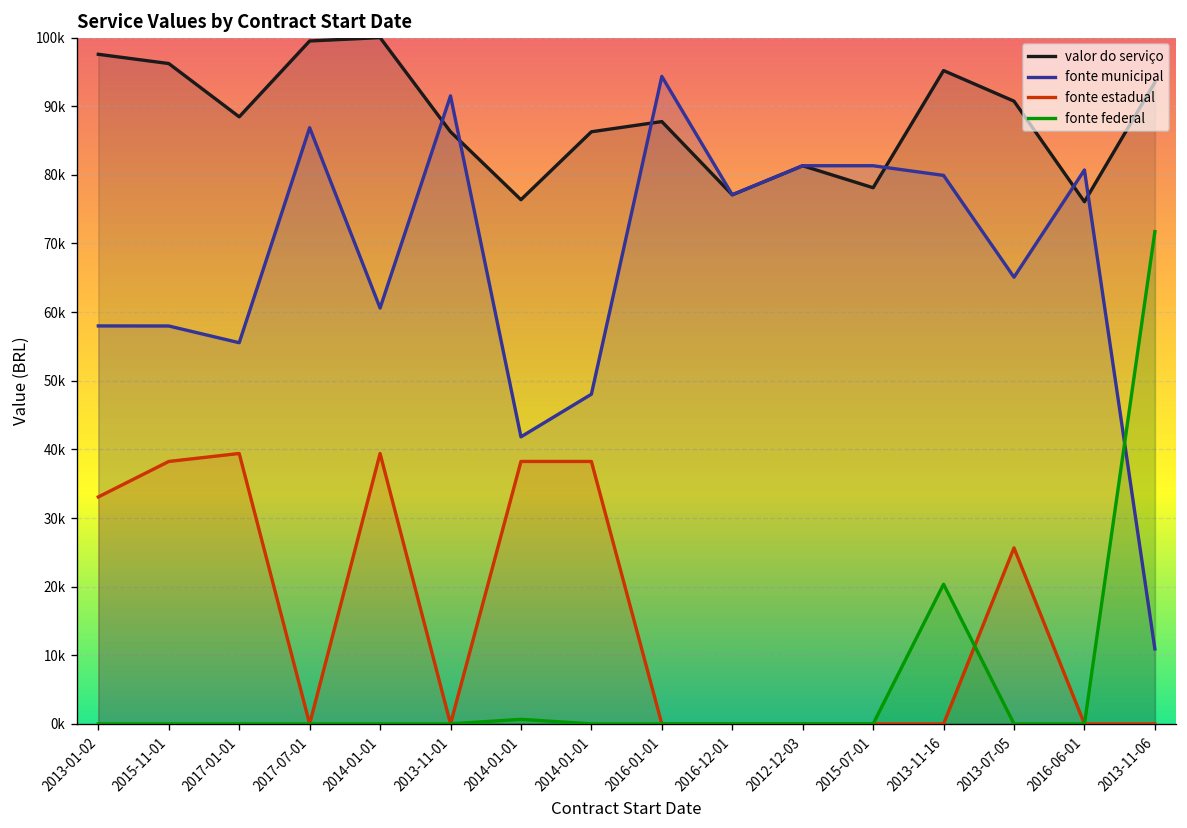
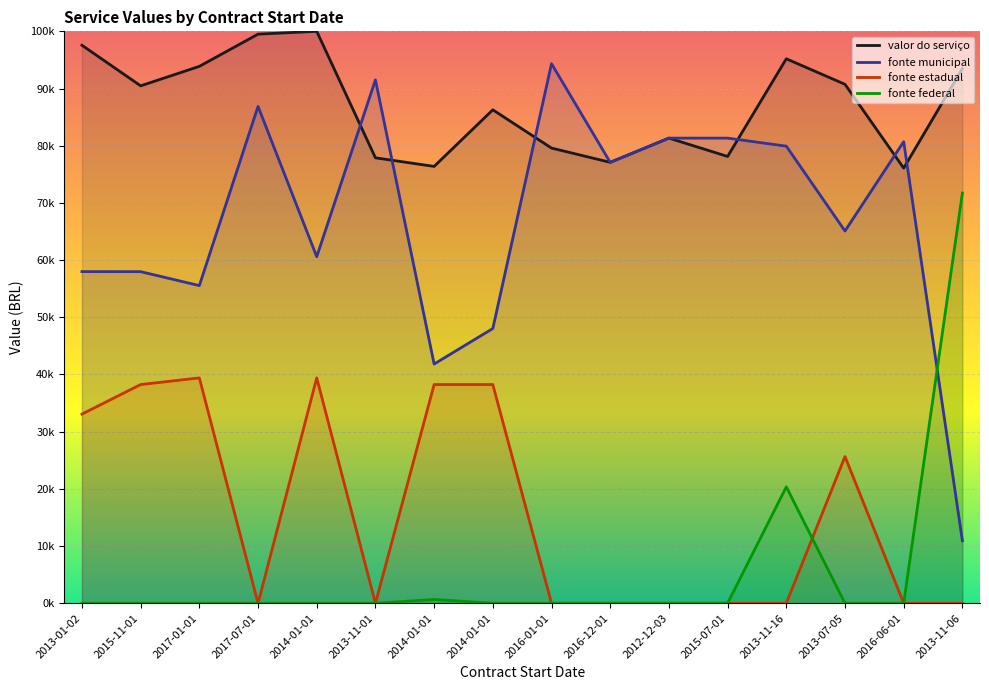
  {
    "valor do serviço": {
      "2013-01-02": 98000,
-     "2015-11-01": 96000,
-     "2017-01-01": 88000,
+     "2015-11-01": 90000,
+     "2017-01-01": 94000,
      "2017-07-01": 100000,
-     "2013-11-01": 86000,
-     "2016-01-01": 88000,
+     "2013-11-01": 78000,
+     "2016-01-01": 80000,
      "2015-07-01": 78000,
      "2013-11-16": 95000,
      "2013-07-05": 91000,
      "2016-06-01": 76000
    },
    "fonte municipal": {
      "2013-01-02": 58000,
      "2015-11-01": 58000,
      "2017-01-01": 56000,
      "2017-07-01": 87000,
      "2013-11-01": 92000,
      "2016-01-01": 94000,
      "2015-07-01": 81000,
      "2013-11-16": 80000,
      "2013-07-05": 65000,
      "2016-06-01": 81000,
      "2013-11-06": 11000
    },
    "fonte estadual": {
      "2013-01-02": 33000,
      "2015-11-01": 38000,
      "2017-01-01": 39000,
      "2013-11-16": 0,
      "2013-07-05": 26000,
      "2013-11-06": 0
    },
    "fonte federal": {
      "2013-01-02": 0,
      "2015-11-01": 0,
      "2017-01-01": 0,
      "2013-11-16": 20000,
      "2013-07-05": 0,
      "2013-11-06": 72000
    }
  }
